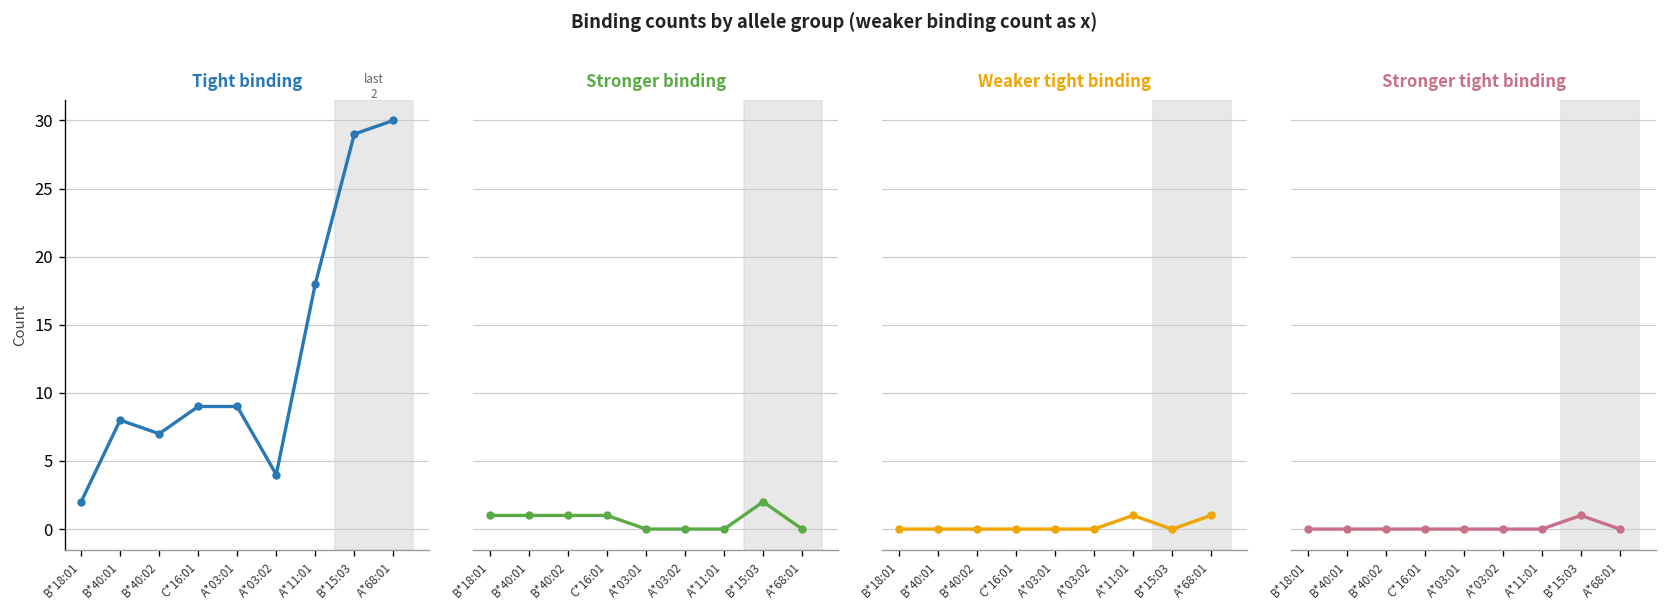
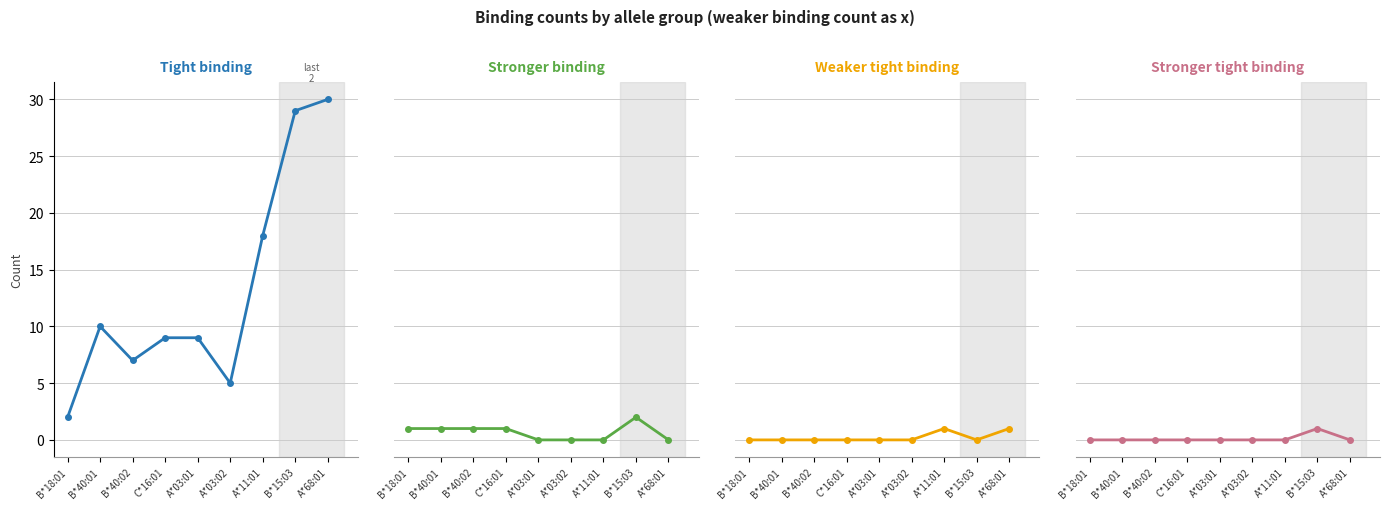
  {
    "Tight binding": {
      "B*18:01": 2,
-     "B*40:01": 8,
+     "B*40:01": 10,
      "B*40:02": 7,
      "C*16:01": 9,
      "A*03:01": 9,
-     "A*03:02": 4,
+     "A*03:02": 5,
      "A*11:01": 18,
      "B*15:03": 29
    }
  }
